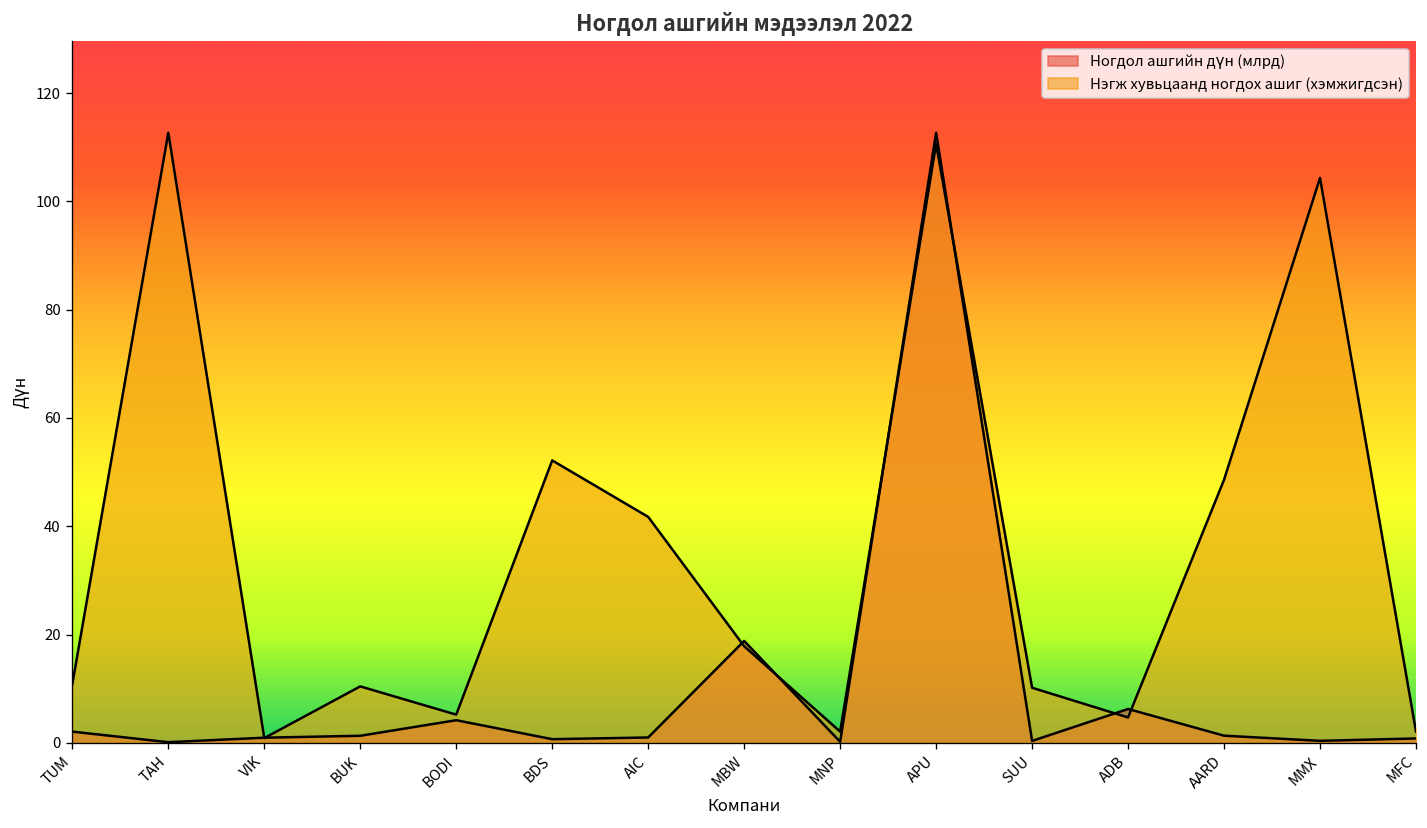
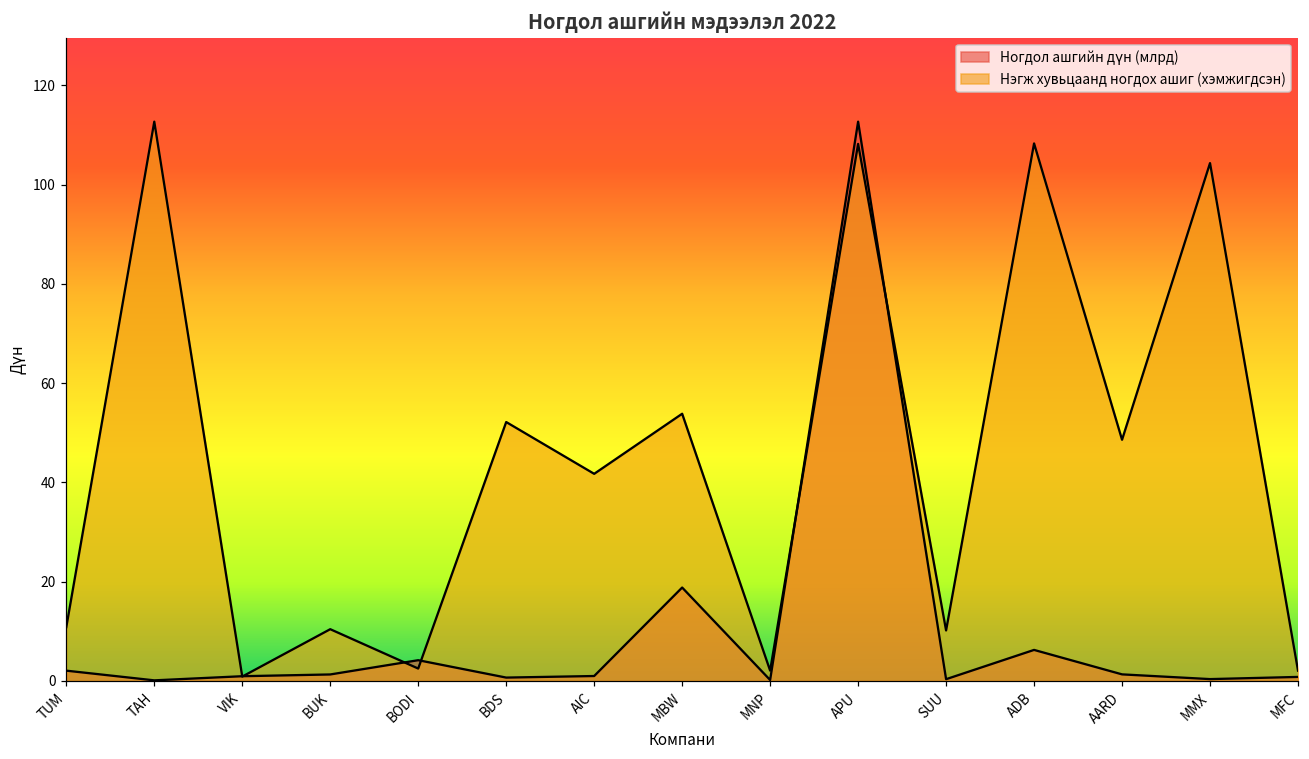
  {
    "Ногдол ашгийн дүн (млрд)": {
      "TUM": 2,
      "TAH": 0,
      "BUK": 1,
      "BODI": 4,
      "BDS": 1,
      "AIC": 1,
      "MBW": 19,
      "MNP": 0,
      "APU": 113,
      "SUU": 0,
      "ADB": 6,
      "AARD": 1,
      "MMX": 0,
      "MFC": 1
    },
    "Нэгж хувьцаанд ногдох ашиг (хэмжигдсэн)": {
      "TUM": 11,
      "TAH": 113,
      "BUK": 10,
-     "BODI": 5,
+     "BODI": 3,
      "BDS": 52,
      "AIC": 42,
-     "MBW": 18,
+     "MBW": 54,
      "MNP": 2,
-     "APU": 111,
+     "APU": 108,
      "SUU": 10,
-     "ADB": 5,
+     "ADB": 108,
      "AARD": 49,
      "MMX": 104,
      "MFC": 2
    }
  }
